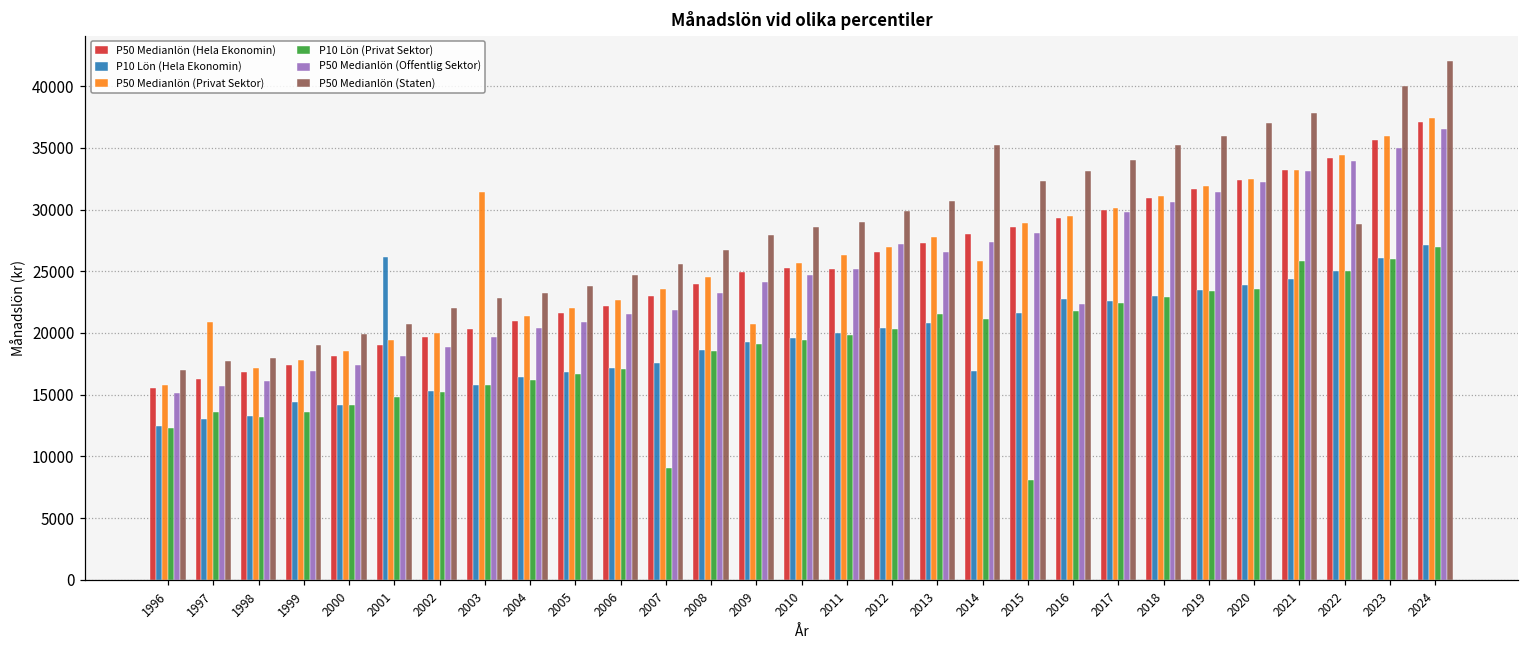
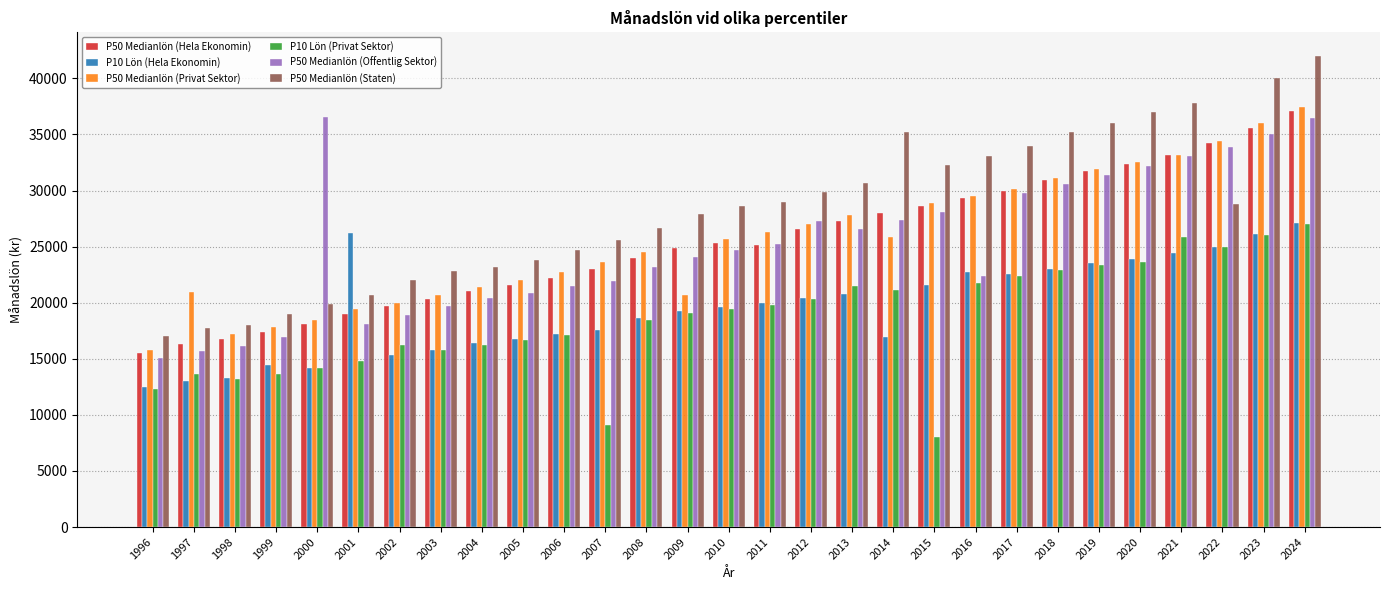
  {
    "P50 Medianlön (Hela Ekonomin)": {
      "1996": 15500,
      "1997": 16300,
      "1998": 16800,
      "1999": 17400,
      "2000": 18100,
      "2001": 19000,
      "2002": 19700,
      "2003": 20300,
      "2004": 21000,
      "2005": 21600,
      "2006": 22200,
      "2007": 23000,
      "2008": 24000,
      "2009": 24900,
      "2010": 25300,
      "2011": 25200,
      "2012": 26600,
      "2013": 27300,
      "2014": 28000,
      "2015": 28600,
      "2016": 29300,
      "2017": 30000,
      "2018": 30900,
      "2019": 31700,
      "2020": 32400,
      "2021": 33200,
      "2022": 34200,
      "2023": 35600,
      "2024": 37100
    },
    "P10 Lön (Hela Ekonomin)": {
      "1996": 12500,
      "1997": 13000,
      "1998": 13300,
      "1999": 14400,
      "2000": 14200,
      "2001": 26200,
      "2002": 15300,
      "2003": 15800,
      "2004": 16400,
      "2005": 16800,
      "2006": 17200,
      "2007": 17600,
      "2008": 18600,
      "2009": 19300,
      "2010": 19600,
      "2011": 20000,
      "2012": 20400,
      "2013": 20800,
      "2014": 16900,
      "2015": 21600,
      "2016": 22700,
      "2017": 22600,
      "2018": 23000,
      "2019": 23500,
      "2020": 23900,
      "2021": 24400,
      "2022": 25000,
      "2023": 26100,
      "2024": 27100
    },
    "P50 Medianlön (Privat Sektor)": {
      "1996": 15800,
      "1997": 20900,
      "1998": 17200,
      "1999": 17800,
      "2000": 18500,
      "2001": 19400,
      "2002": 20000,
-     "2003": 31400,
+     "2003": 20700,
      "2004": 21400,
      "2005": 22000,
      "2006": 22700,
      "2007": 23600,
      "2008": 24500,
      "2009": 20700,
      "2010": 25700,
      "2011": 26300,
      "2012": 27000,
      "2013": 27800,
      "2014": 25900,
      "2015": 28900,
      "2016": 29500,
      "2017": 30100,
      "2018": 31100,
      "2019": 31900,
      "2020": 32500,
      "2021": 33200,
      "2022": 34400,
      "2023": 36000,
      "2024": 37400
    },
    "P10 Lön (Privat Sektor)": {
      "1996": 12300,
      "1997": 13600,
      "1998": 13200,
      "1999": 13600,
      "2000": 14200,
      "2001": 14800,
-     "2002": 15200,
+     "2002": 16300,
      "2003": 15800,
      "2004": 16200,
      "2005": 16700,
      "2006": 17100,
      "2007": 9100,
      "2008": 18500,
      "2009": 19100,
      "2010": 19400,
      "2011": 19800,
      "2012": 20300,
      "2013": 21500,
      "2014": 21100,
      "2015": 8100,
      "2016": 21800,
      "2017": 22400,
      "2018": 22900,
      "2019": 23400,
      "2020": 23600,
      "2021": 25800,
      "2022": 25000,
      "2023": 26000,
      "2024": 27000
    },
    "P50 Medianlön (Offentlig Sektor)": {
      "1996": 15100,
      "1997": 15700,
      "1998": 16100,
      "1999": 16900,
-     "2000": 17400,
+     "2000": 36600,
      "2001": 18100,
      "2002": 18900,
      "2003": 19700,
      "2004": 20400,
      "2005": 20900,
      "2006": 21500,
      "2007": 21900,
      "2008": 23200,
      "2009": 24100,
      "2010": 24700,
      "2011": 25200,
      "2012": 27200,
      "2013": 26600,
      "2014": 27400,
      "2015": 28100,
      "2016": 22400,
      "2017": 29800,
      "2018": 30600,
      "2019": 31400,
      "2020": 32200,
      "2021": 33100,
      "2022": 33900,
      "2023": 35000,
      "2024": 36500
    },
    "P50 Medianlön (Staten)": {
      "1996": 17000,
      "1997": 17700,
      "1998": 18000,
      "1999": 19000,
      "2000": 19900,
      "2001": 20700,
      "2002": 22000,
      "2003": 22800,
      "2004": 23200,
      "2005": 23800,
      "2006": 24700,
      "2007": 25600,
      "2008": 26700,
      "2009": 27900,
      "2010": 28600,
      "2011": 29000,
      "2012": 29900,
      "2013": 30700,
      "2014": 35200,
      "2015": 32300,
      "2016": 33100,
      "2017": 34000,
      "2018": 35200,
      "2019": 36000,
      "2020": 37000,
      "2021": 37800,
      "2022": 28800,
      "2023": 40000,
      "2024": 42000
    }
  }
